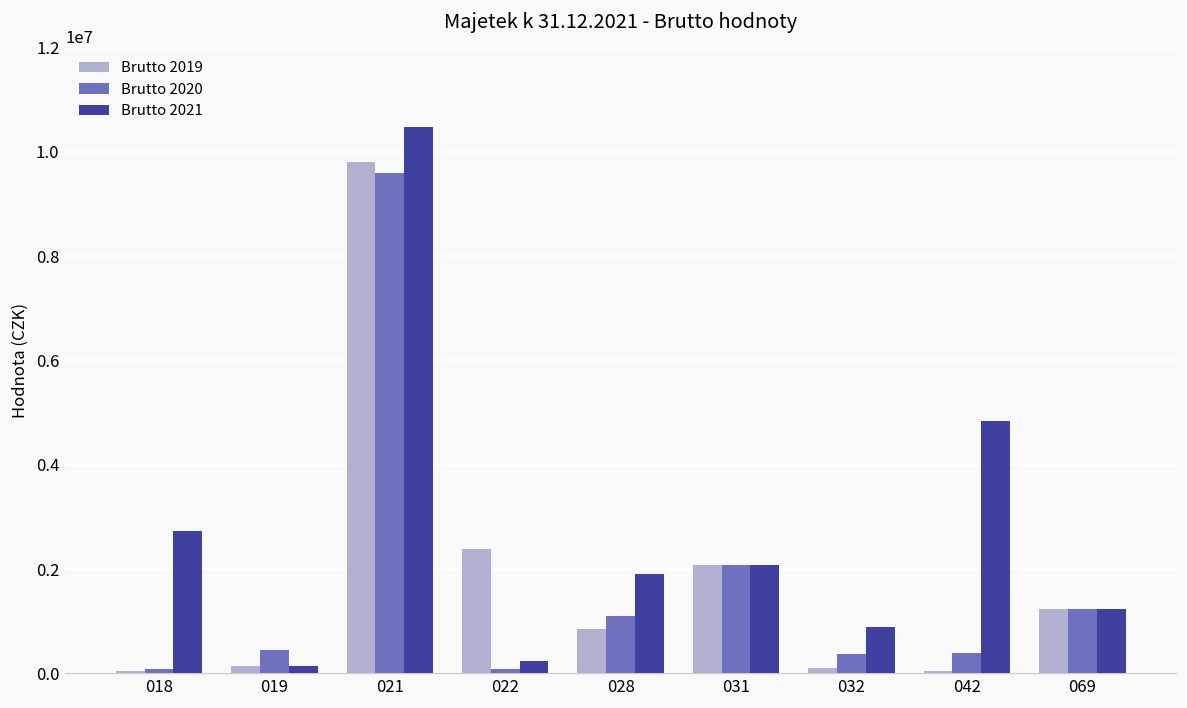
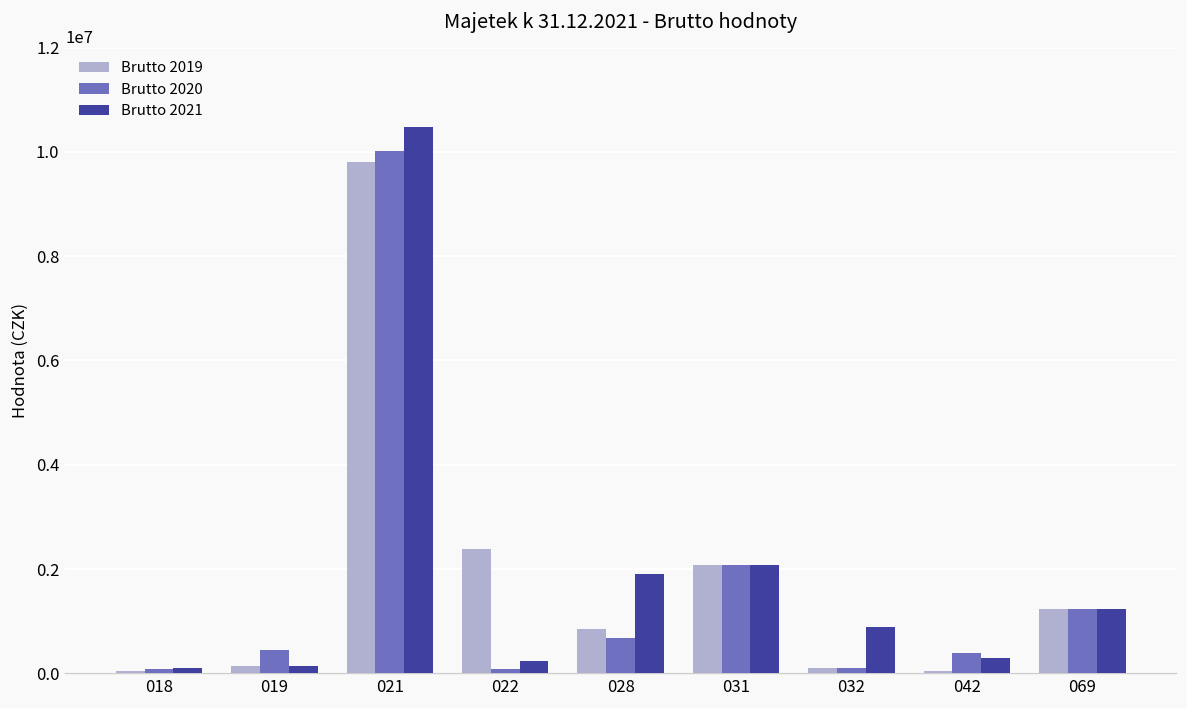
  {
    "Brutto 2019": {
      "019": 100000,
      "021": 9800000,
      "022": 2400000,
      "028": 900000,
      "031": 2100000,
      "032": 100000,
      "069": 1200000
    },
    "Brutto 2020": {
      "018": 100000,
      "019": 400000,
-     "021": 9600000,
+     "021": 10000000,
      "022": 100000,
-     "028": 1100000,
+     "028": 700000,
      "031": 2100000,
-     "032": 400000,
+     "032": 100000,
      "042": 400000,
      "069": 1200000
    },
    "Brutto 2021": {
-     "018": 2700000,
+     "018": 100000,
      "019": 100000,
      "021": 10500000,
      "022": 200000,
      "028": 1900000,
      "031": 2100000,
      "032": 900000,
-     "042": 4800000,
+     "042": 300000,
      "069": 1200000
    }
  }
